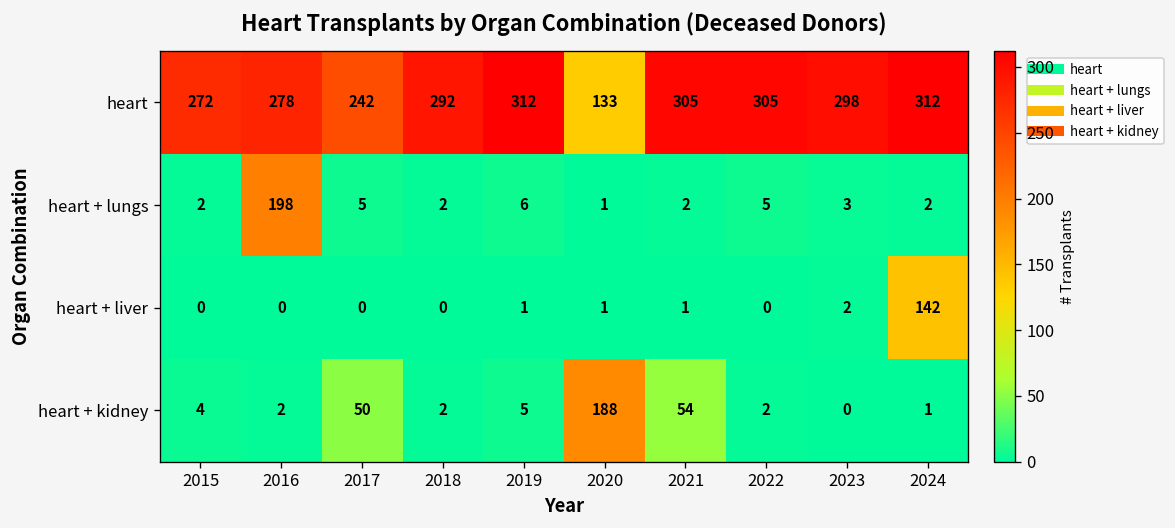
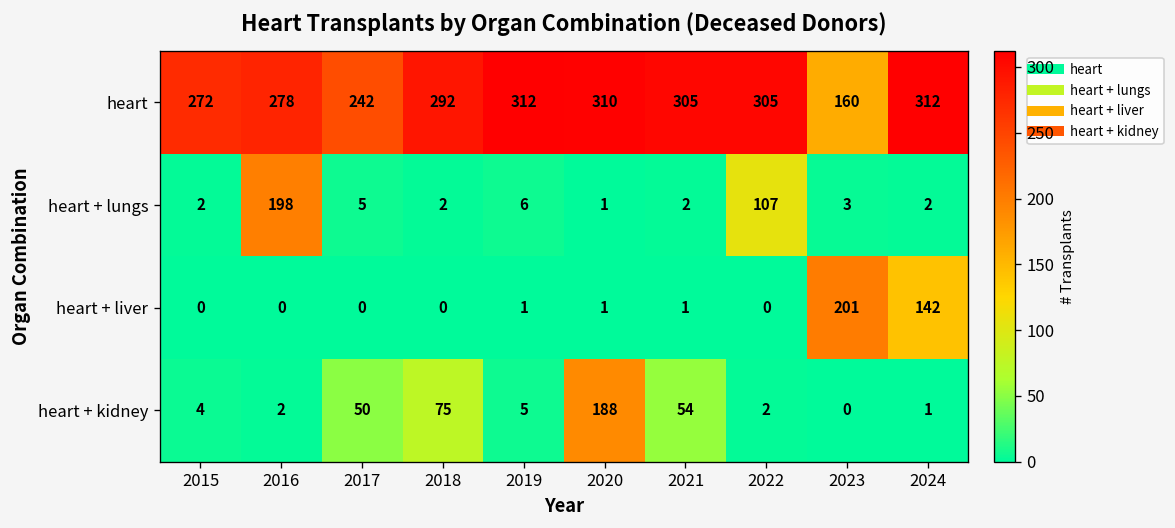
  {
    "heart": {
      "2015": 272,
      "2016": 278,
      "2017": 242,
      "2018": 292,
      "2019": 312,
-     "2020": 133,
+     "2020": 310,
      "2021": 305,
      "2022": 305,
-     "2023": 298,
+     "2023": 160,
      "2024": 312
    },
    "heart + lungs": {
      "2015": 2,
      "2016": 198,
      "2017": 5,
      "2018": 2,
      "2019": 6,
      "2020": 1,
      "2021": 2,
-     "2022": 5,
+     "2022": 107,
      "2023": 3,
      "2024": 2
    },
    "heart + liver": {
      "2015": 0,
      "2016": 0,
      "2017": 0,
      "2018": 0,
      "2019": 1,
      "2020": 1,
      "2021": 1,
      "2022": 0,
-     "2023": 2,
+     "2023": 201,
      "2024": 142
    },
    "heart + kidney": {
      "2015": 4,
      "2016": 2,
      "2017": 50,
-     "2018": 2,
+     "2018": 75,
      "2019": 5,
      "2020": 188,
      "2021": 54,
      "2022": 2,
      "2023": 0,
      "2024": 1
    }
  }
